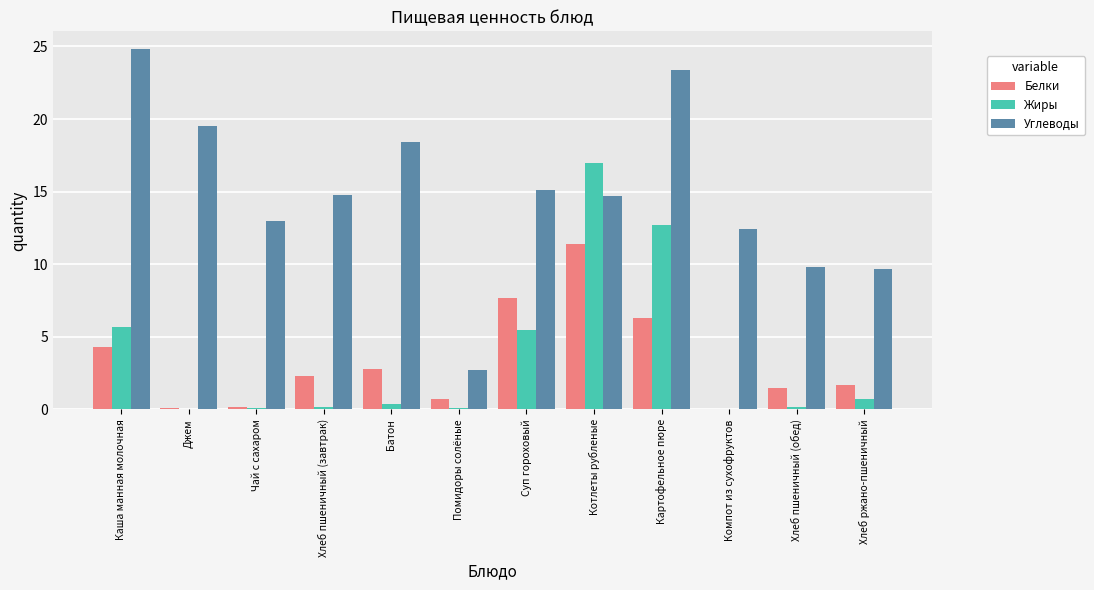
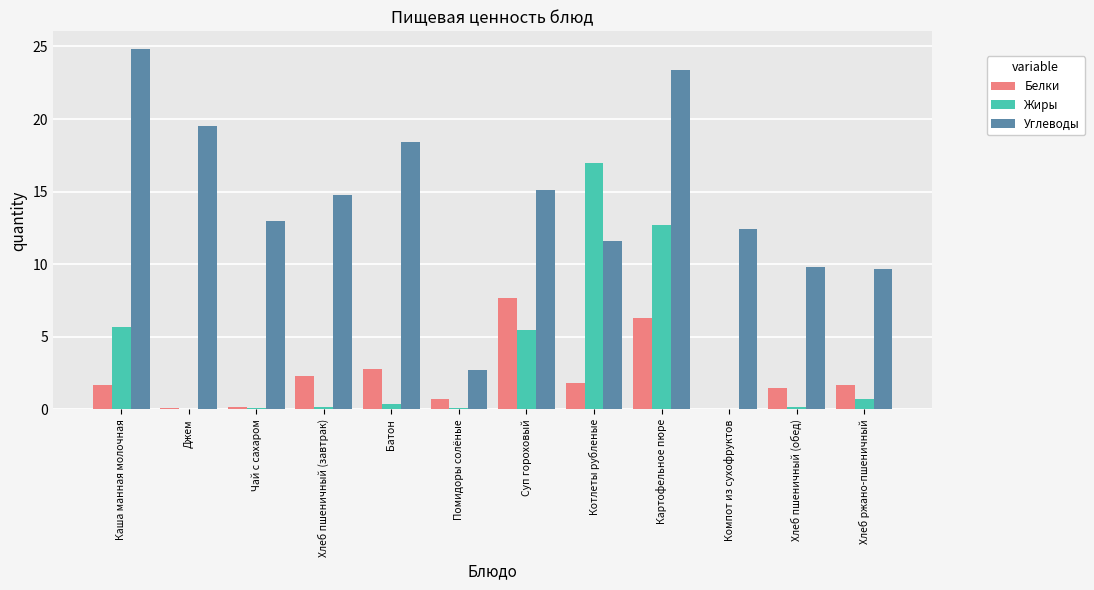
  {
    "Белки": {
-     "Каша манная молочная": 4.3,
+     "Каша манная молочная": 1.7,
      "Чай с сахаром": 0.2,
      "Хлеб пшеничный (завтрак)": 2.3,
      "Батон": 2.8,
      "Помидоры солёные": 0.7,
      "Суп гороховый": 7.7,
-     "Котлеты рубленые": 11.4,
+     "Котлеты рубленые": 1.8,
      "Картофельное пюре": 6.3,
      "Компот из сухофруктов": 0.0,
      "Хлеб пшеничный (обед)": 1.5,
      "Хлеб ржано-пшеничный": 1.7
    },
    "Жиры": {
      "Каша манная молочная": 5.7,
      "Джем": 0.0,
      "Хлеб пшеничный (завтрак)": 0.2,
      "Батон": 0.4,
      "Суп гороховый": 5.5,
      "Котлеты рубленые": 17.0,
      "Картофельное пюре": 12.7,
      "Компот из сухофруктов": 0.0,
      "Хлеб пшеничный (обед)": 0.2,
      "Хлеб ржано-пшеничный": 0.7
    },
    "Углеводы": {
      "Каша манная молочная": 24.8,
      "Джем": 19.5,
      "Чай с сахаром": 13.0,
      "Хлеб пшеничный (завтрак)": 14.8,
      "Батон": 18.4,
      "Помидоры солёные": 2.7,
      "Суп гороховый": 15.1,
-     "Котлеты рубленые": 14.7,
+     "Котлеты рубленые": 11.6,
      "Картофельное пюре": 23.4,
      "Компот из сухофруктов": 12.4,
      "Хлеб пшеничный (обед)": 9.8,
      "Хлеб ржано-пшеничный": 9.7
    }
  }
